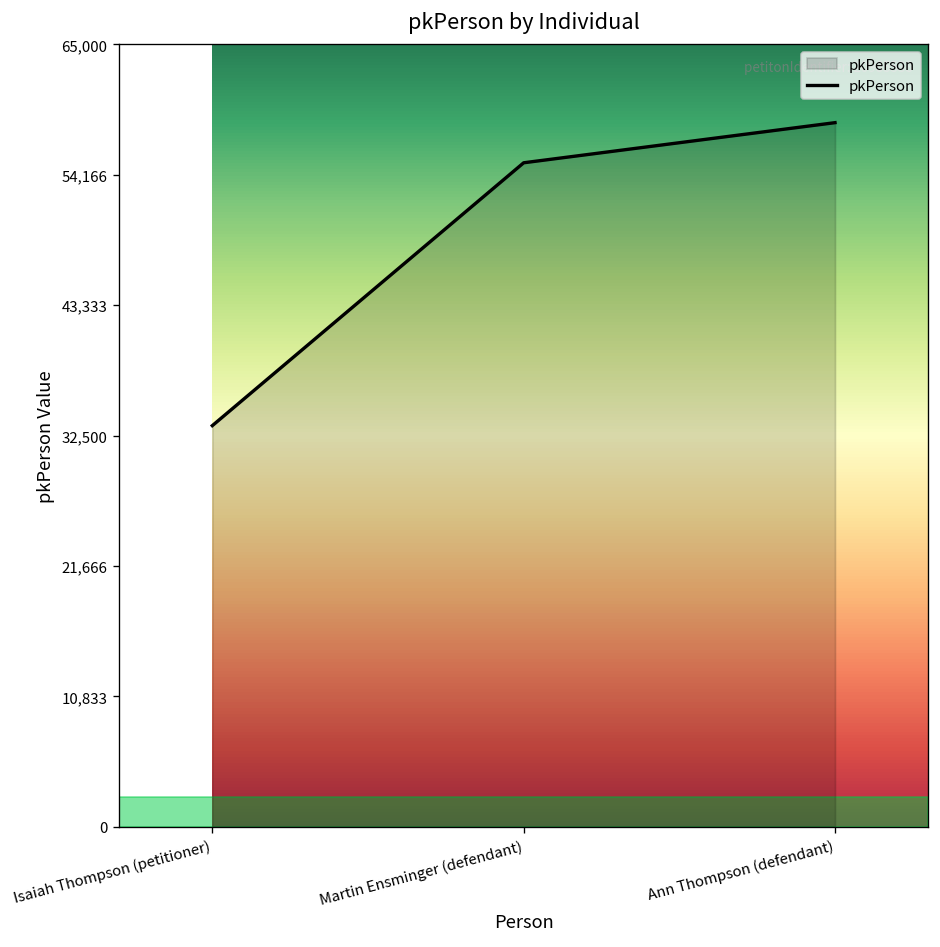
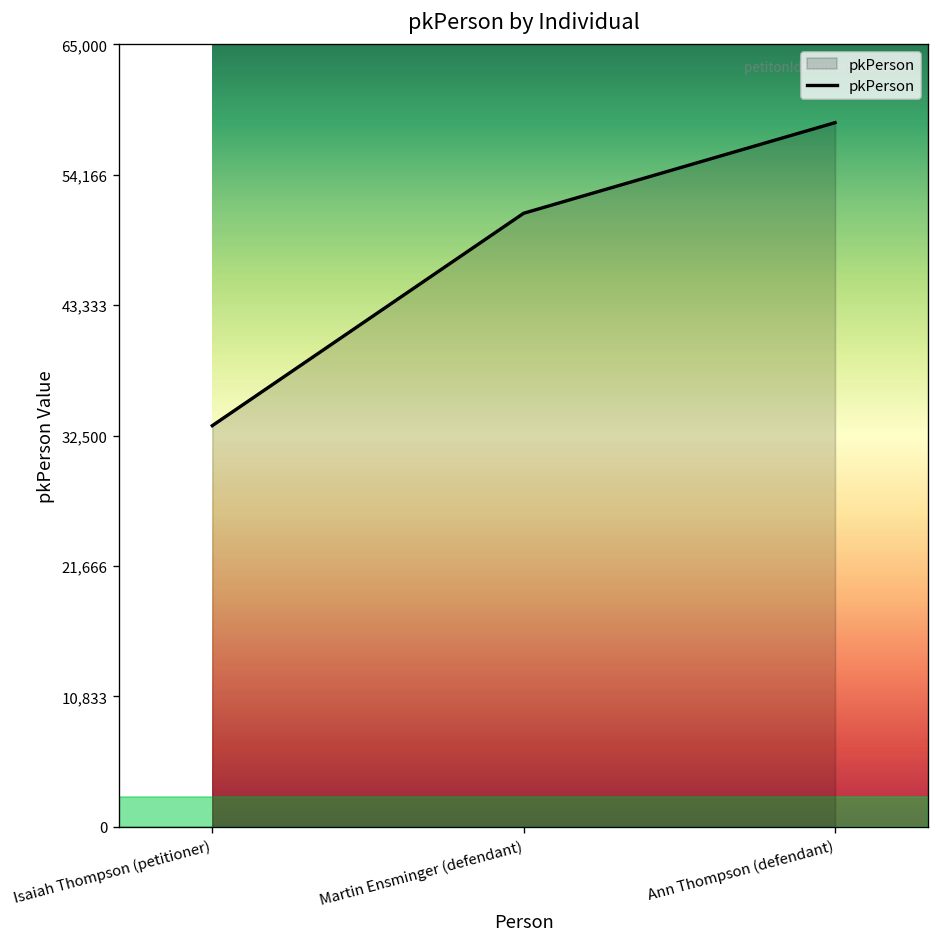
  {
    "Isaiah Thompson (petitioner)": "33,300",
-   "Martin Ensminger (defendant)": "55,200",
+   "Martin Ensminger (defendant)": "51,000",
    "Ann Thompson (defendant)": "58,500"
  }
